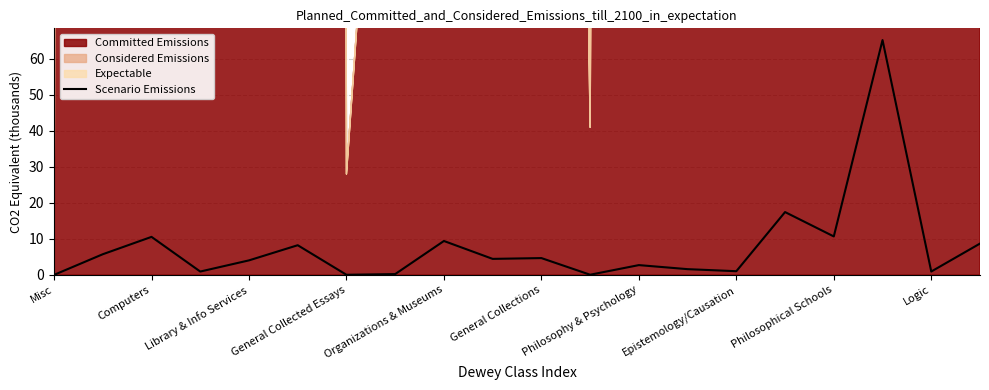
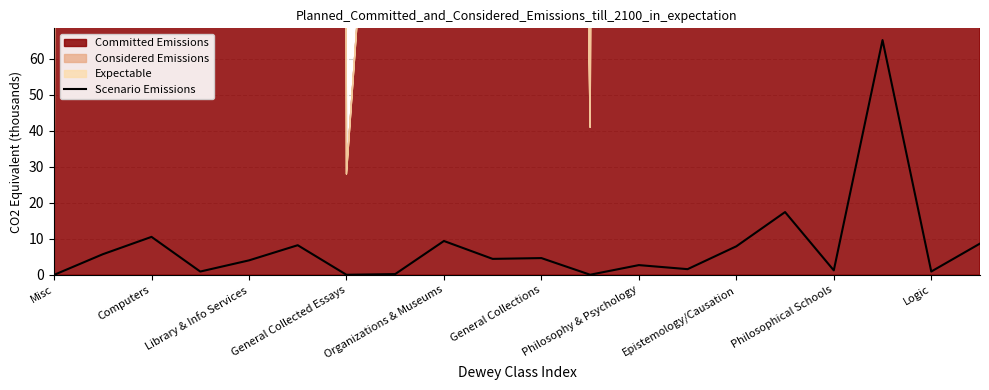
  {
    "Scenario Emissions": {
      "Computers": 11,
      "Library & Info Services": 4,
      "General Collected Essays": 0,
      "Organizations & Museums": 9,
      "General Collections": 5,
      "Philosophy & Psychology": 3,
-     "Epistemology/Causation": 1,
-     "Philosophical Schools": 11,
+     "Epistemology/Causation": 8,
+     "Philosophical Schools": 1,
      "Logic": 1
    }
  }
